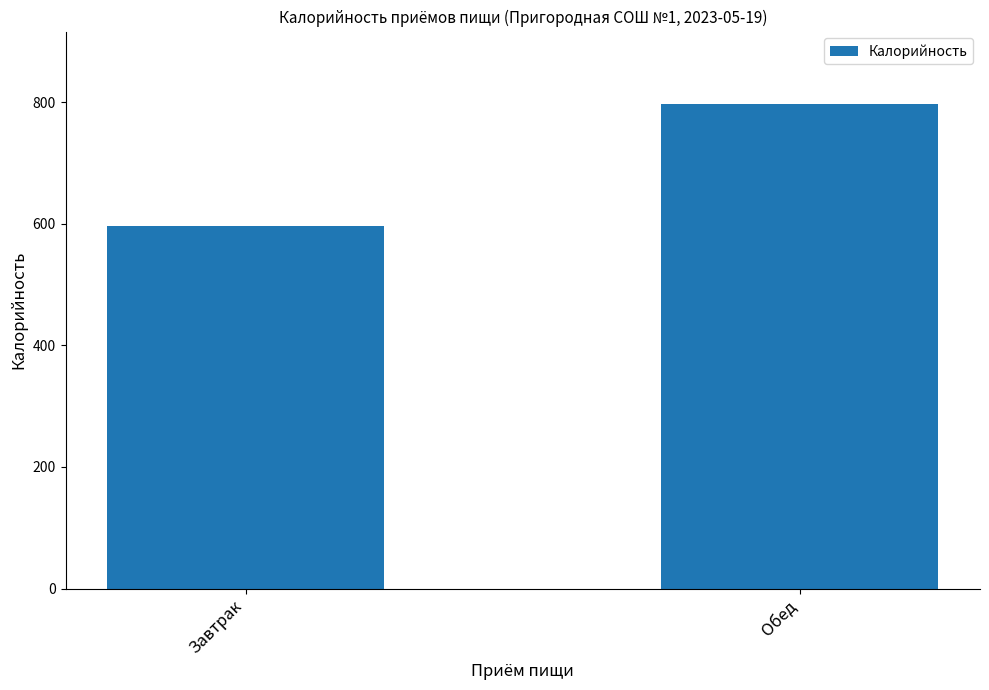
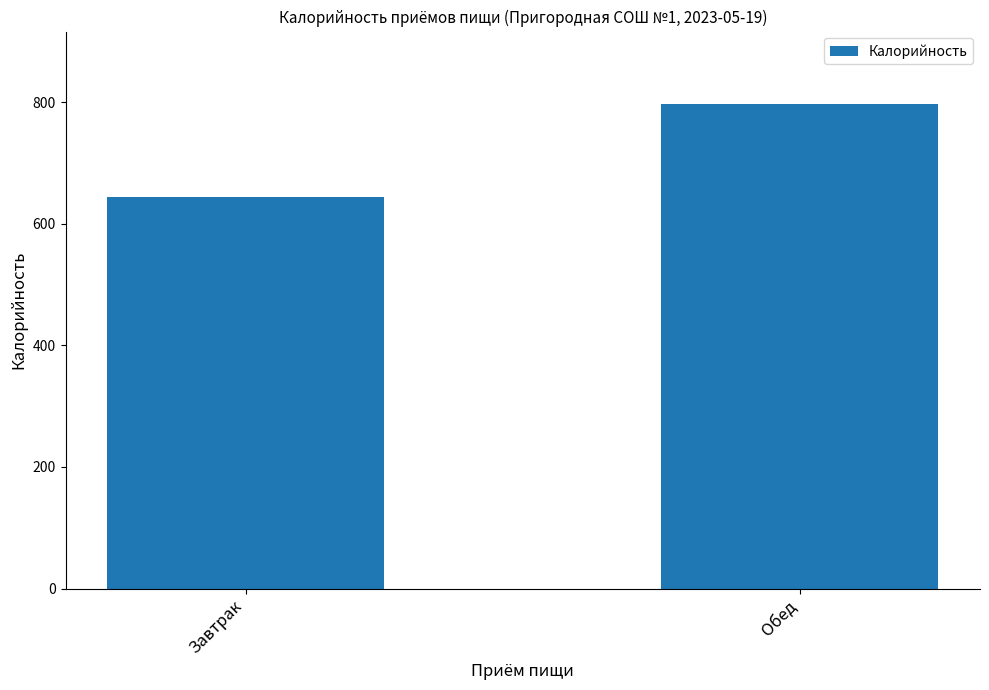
  {
-   "Завтрак": 600,
+   "Завтрак": 640,
    "Обед": 800
  }
